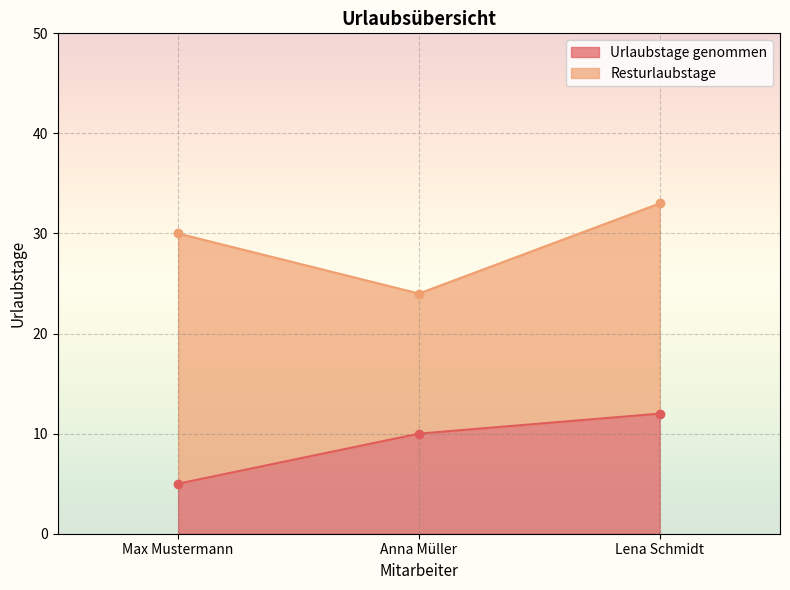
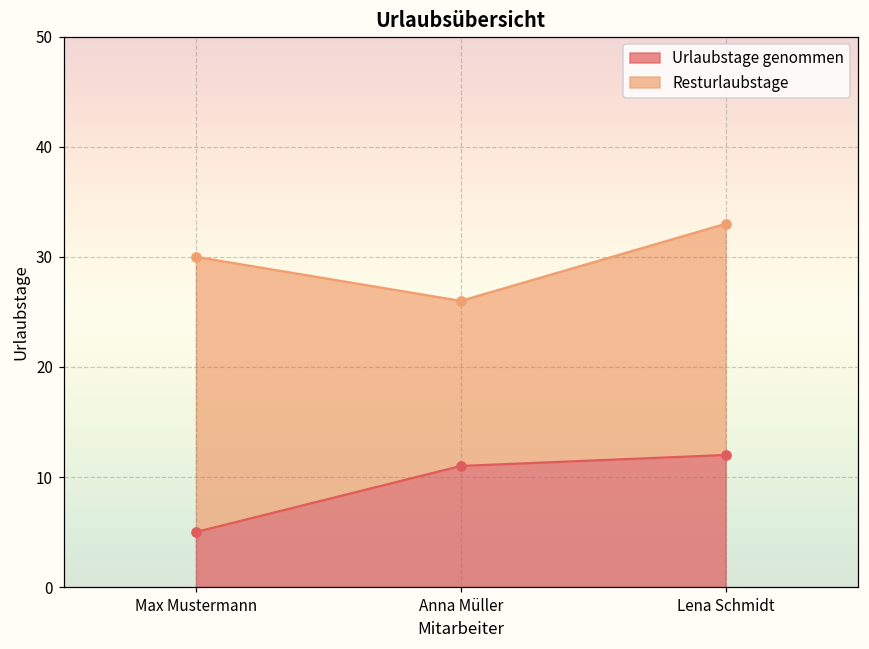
  {
    "Urlaubstage genommen": {
      "Max Mustermann": 5,
-     "Anna Müller": 10,
+     "Anna Müller": 11,
      "Lena Schmidt": 12
    },
    "Resturlaubstage": {
      "Max Mustermann": 25,
-     "Anna Müller": 14,
+     "Anna Müller": 15,
      "Lena Schmidt": 21
    }
  }
